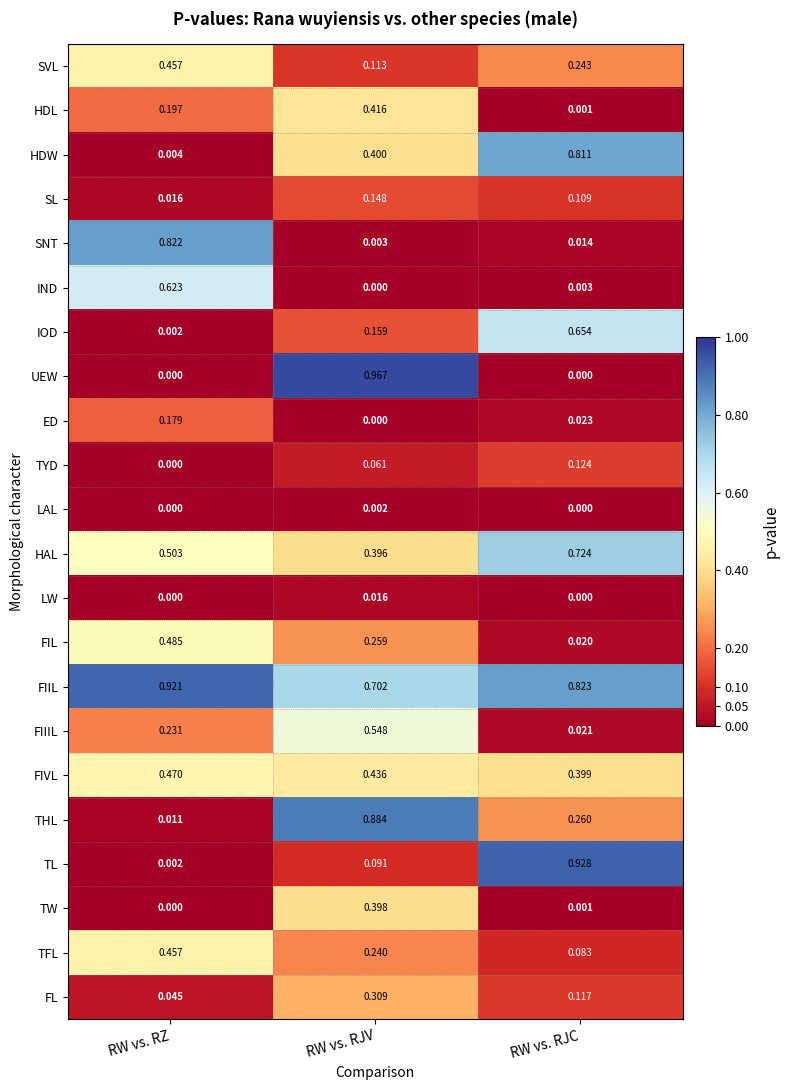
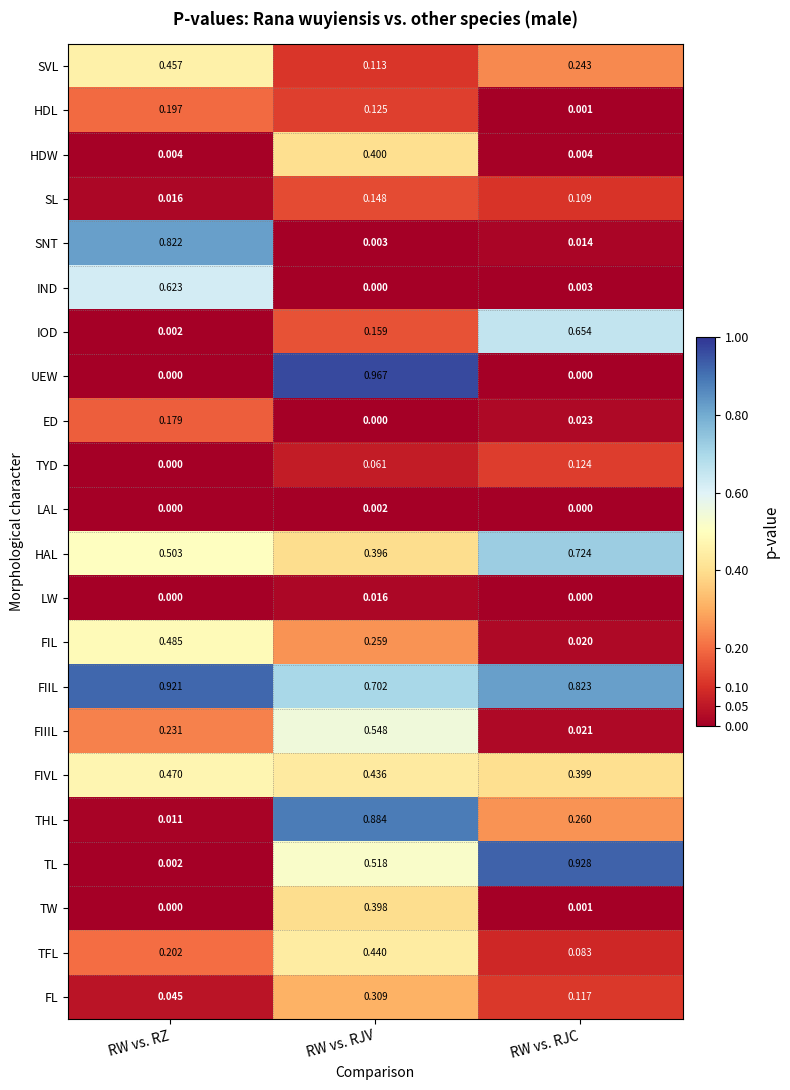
  {
    "SVL": {
      "RW vs. RZ": 0.457,
      "RW vs. RJV": 0.113,
      "RW vs. RJC": 0.243
    },
    "HDL": {
      "RW vs. RZ": 0.197,
-     "RW vs. RJV": 0.416,
+     "RW vs. RJV": 0.125,
      "RW vs. RJC": 0.001
    },
    "HDW": {
      "RW vs. RZ": 0.004,
      "RW vs. RJV": 0.400,
-     "RW vs. RJC": 0.811
+     "RW vs. RJC": 0.004
    },
    "SL": {
      "RW vs. RZ": 0.016,
      "RW vs. RJV": 0.148,
      "RW vs. RJC": 0.109
    },
    "SNT": {
      "RW vs. RZ": 0.822,
      "RW vs. RJV": 0.003,
      "RW vs. RJC": 0.014
    },
    "IND": {
      "RW vs. RZ": 0.623,
      "RW vs. RJV": 0.000,
      "RW vs. RJC": 0.003
    },
    "IOD": {
      "RW vs. RZ": 0.002,
      "RW vs. RJV": 0.159,
      "RW vs. RJC": 0.654
    },
    "UEW": {
      "RW vs. RZ": 0.000,
      "RW vs. RJV": 0.967,
      "RW vs. RJC": 0.000
    },
    "ED": {
      "RW vs. RZ": 0.179,
      "RW vs. RJV": 0.000,
      "RW vs. RJC": 0.023
    },
    "TYD": {
      "RW vs. RZ": 0.000,
      "RW vs. RJV": 0.061,
      "RW vs. RJC": 0.124
    },
    "LAL": {
      "RW vs. RZ": 0.000,
      "RW vs. RJV": 0.002,
      "RW vs. RJC": 0.000
    },
    "HAL": {
      "RW vs. RZ": 0.503,
      "RW vs. RJV": 0.396,
      "RW vs. RJC": 0.724
    },
    "LW": {
      "RW vs. RZ": 0.000,
      "RW vs. RJV": 0.016,
      "RW vs. RJC": 0.000
    },
    "FIL": {
      "RW vs. RZ": 0.485,
      "RW vs. RJV": 0.259,
      "RW vs. RJC": 0.020
    },
    "FIIL": {
      "RW vs. RZ": 0.921,
      "RW vs. RJV": 0.702,
      "RW vs. RJC": 0.823
    },
    "FIIIL": {
      "RW vs. RZ": 0.231,
      "RW vs. RJV": 0.548,
      "RW vs. RJC": 0.021
    },
    "FIVL": {
      "RW vs. RZ": 0.470,
      "RW vs. RJV": 0.436,
      "RW vs. RJC": 0.399
    },
    "THL": {
      "RW vs. RZ": 0.011,
      "RW vs. RJV": 0.884,
      "RW vs. RJC": 0.260
    },
    "TL": {
      "RW vs. RZ": 0.002,
-     "RW vs. RJV": 0.091,
+     "RW vs. RJV": 0.518,
      "RW vs. RJC": 0.928
    },
    "TW": {
      "RW vs. RZ": 0.000,
      "RW vs. RJV": 0.398,
      "RW vs. RJC": 0.001
    },
    "TFL": {
-     "RW vs. RZ": 0.457,
-     "RW vs. RJV": 0.240,
+     "RW vs. RZ": 0.202,
+     "RW vs. RJV": 0.440,
      "RW vs. RJC": 0.083
    },
    "FL": {
      "RW vs. RZ": 0.045,
      "RW vs. RJV": 0.309,
      "RW vs. RJC": 0.117
    }
  }
